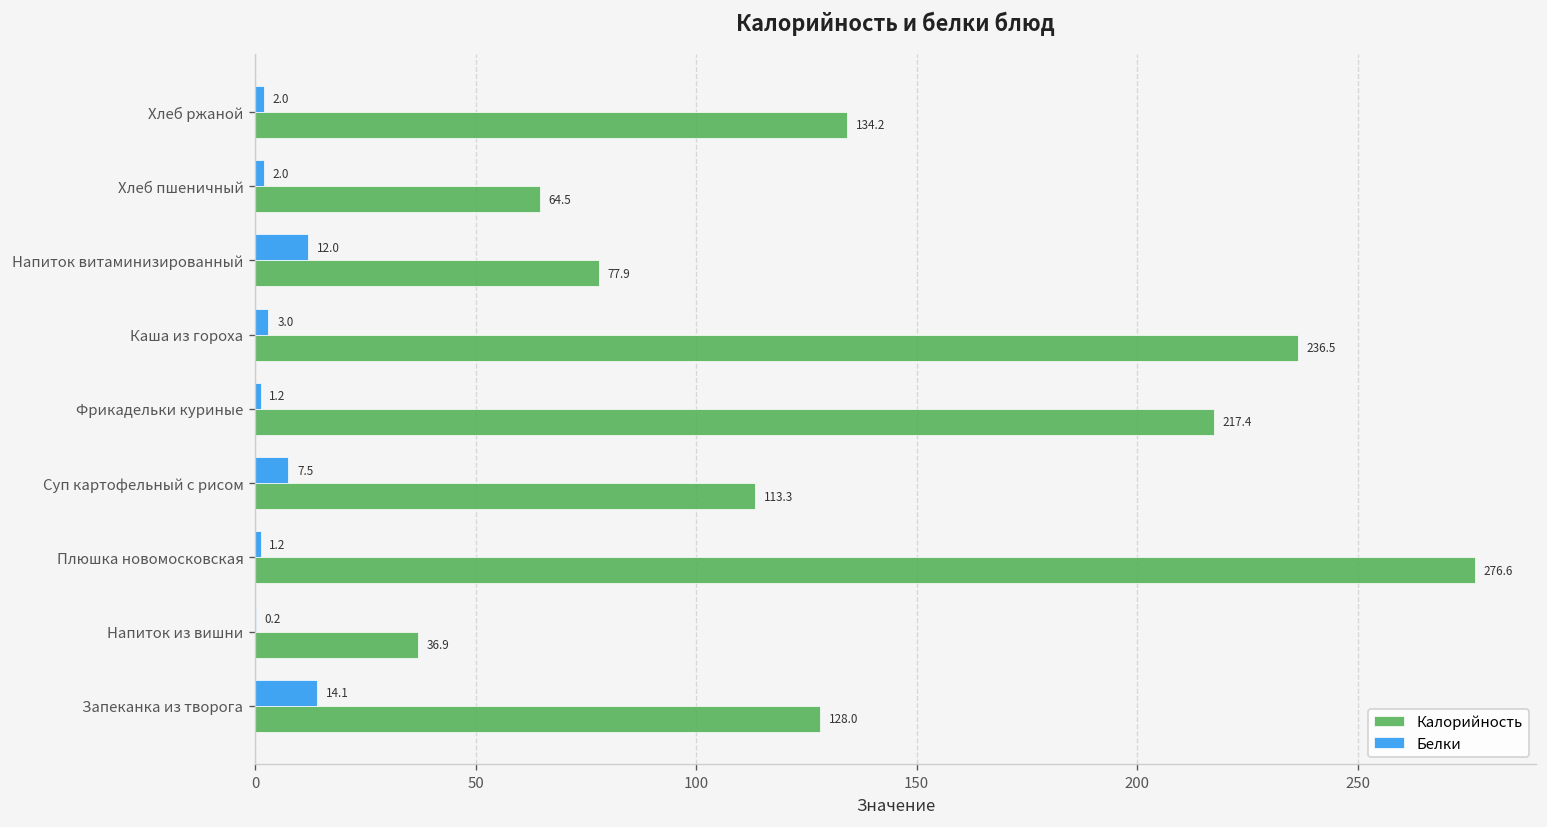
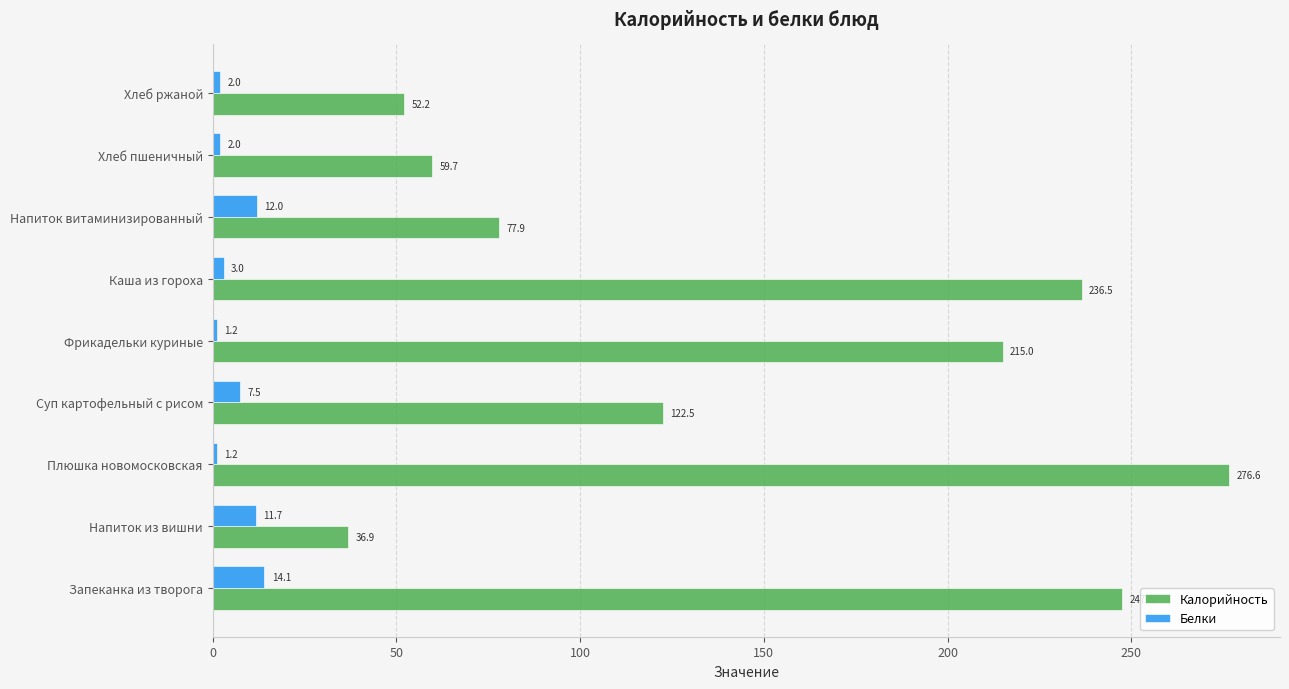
  {
    "Калорийность": {
-     "Хлеб ржаной": 134.2,
-     "Хлеб пшеничный": 64.5,
+     "Хлеб ржаной": 52.2,
+     "Хлеб пшеничный": 59.7,
      "Напиток витаминизированный": 77.9,
      "Каша из гороха": 236.5,
-     "Фрикадельки куриные": 217.4,
-     "Суп картофельный с рисом": 113.3,
+     "Фрикадельки куриные": 215.0,
+     "Суп картофельный с рисом": 122.5,
      "Плюшка новомосковская": 276.6,
      "Напиток из вишни": 36.9,
-     "Запеканка из творога": 128
+     "Запеканка из творога": 247
    },
    "Белки": {
      "Хлеб ржаной": 2.0,
      "Хлеб пшеничный": 2.0,
      "Напиток витаминизированный": 12.0,
      "Каша из гороха": 3.0,
      "Фрикадельки куриные": 1.2,
      "Суп картофельный с рисом": 7.5,
      "Плюшка новомосковская": 1.2,
-     "Напиток из вишни": 0.2,
+     "Напиток из вишни": 11.7,
      "Запеканка из творога": 14.1
    }
  }
